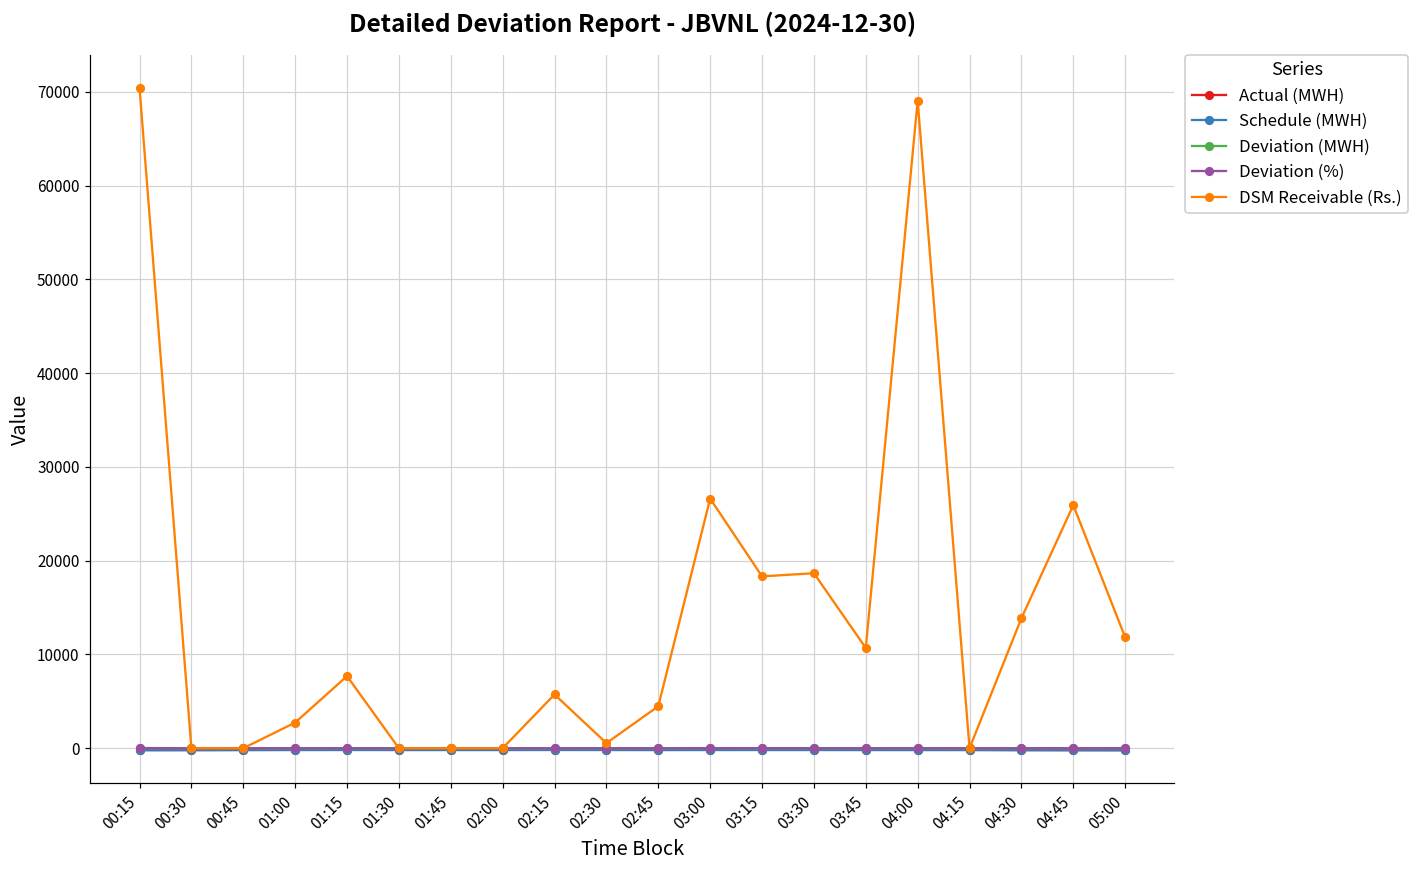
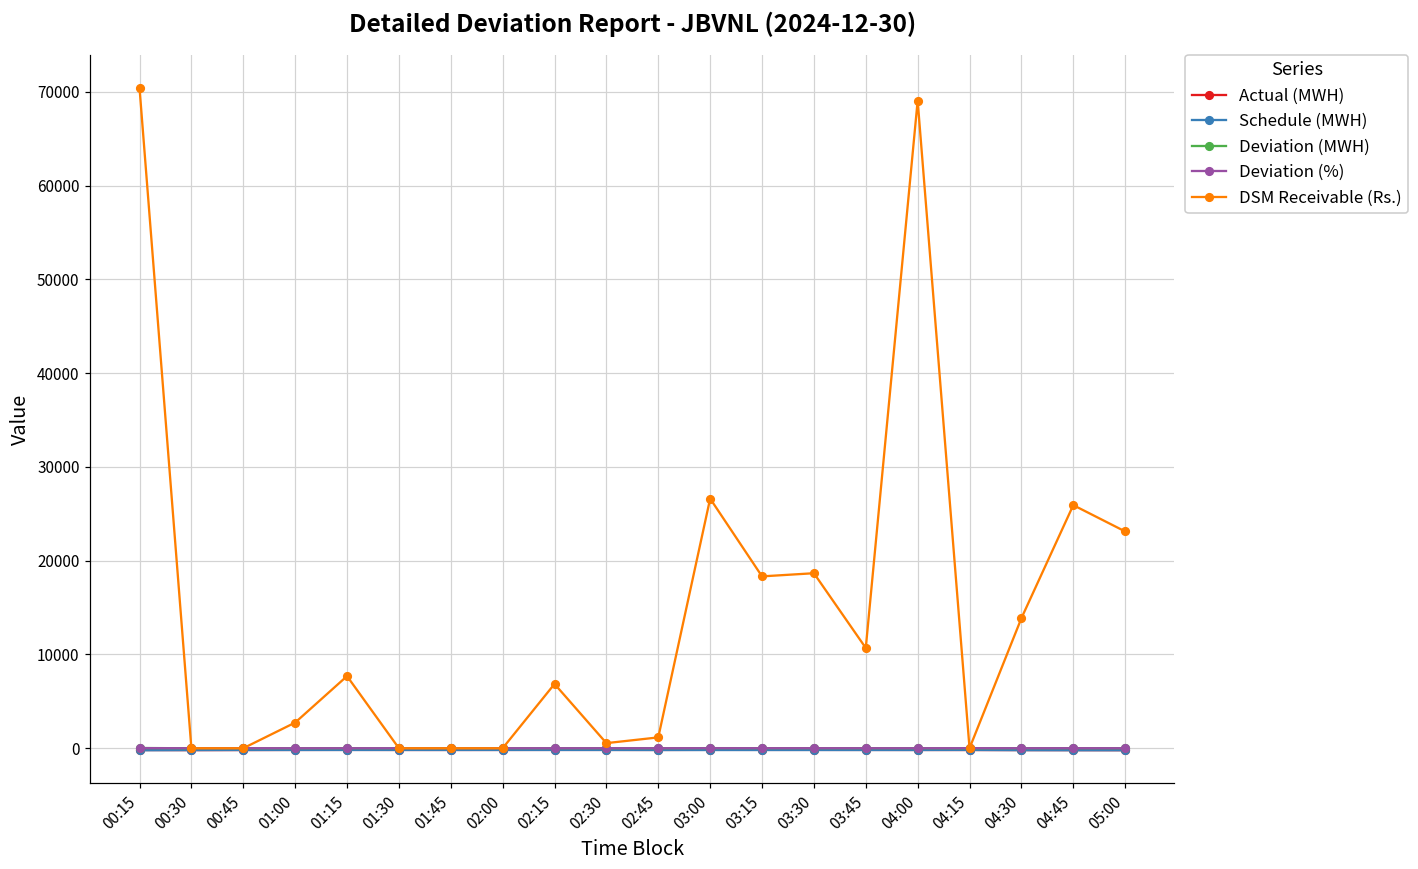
  {
    "DSM Receivable (Rs.)": {
      "00:15": 70000,
      "01:00": 3000,
      "01:15": 8000,
-     "02:15": 6000,
+     "02:15": 7000,
      "02:30": 1000,
-     "02:45": 4000,
+     "02:45": 1000,
      "03:00": 27000,
      "03:15": 18000,
      "03:30": 19000,
      "03:45": 11000,
      "04:00": 69000,
      "04:30": 14000,
      "04:45": 26000,
-     "05:00": 12000
+     "05:00": 23000
    }
  }
